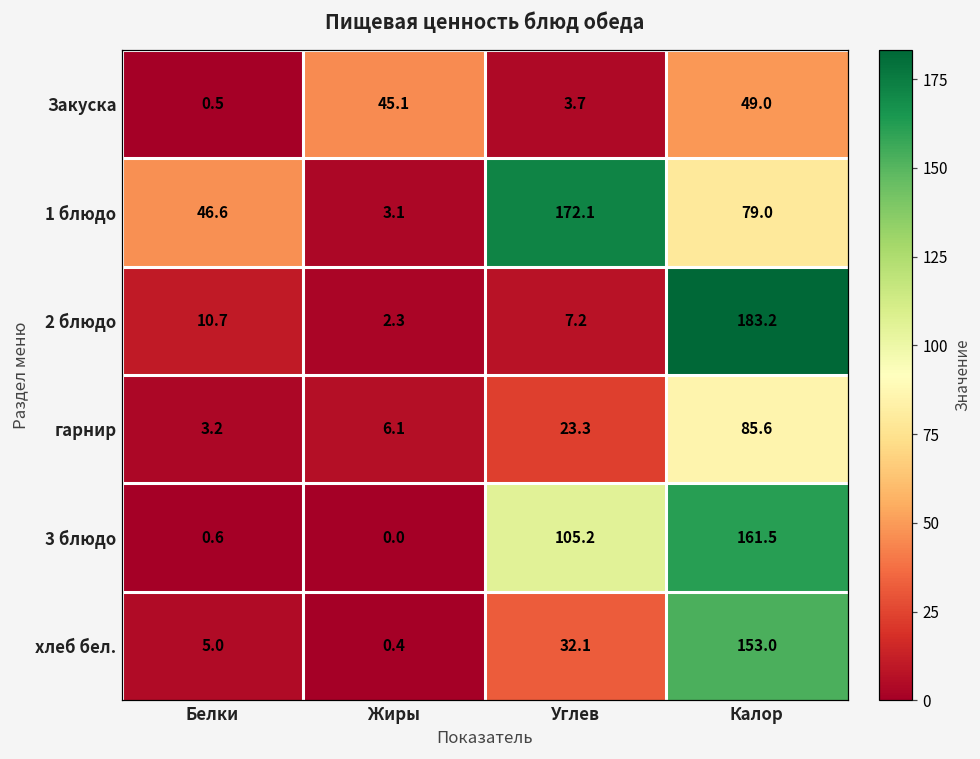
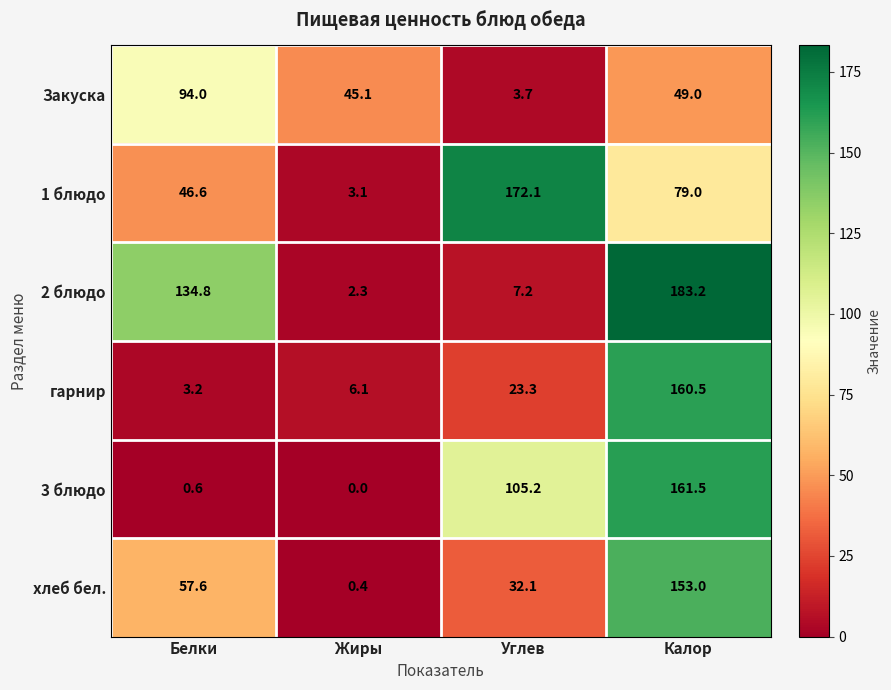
  {
    "Закуска": {
-     "Белки": 0.5,
+     "Белки": 94.0,
      "Жиры": 45.1,
      "Углев": 3.7,
      "Калор": 49.0
    },
    "1 блюдо": {
      "Белки": 46.6,
      "Жиры": 3.1,
      "Углев": 172.1,
      "Калор": 79.0
    },
    "2 блюдо": {
-     "Белки": 10.7,
+     "Белки": 134.8,
      "Жиры": 2.3,
      "Углев": 7.2,
      "Калор": 183.2
    },
    "гарнир": {
      "Белки": 3.2,
      "Жиры": 6.1,
      "Углев": 23.3,
-     "Калор": 85.6
+     "Калор": 160.5
    },
    "3 блюдо": {
      "Белки": 0.6,
      "Жиры": 0.0,
      "Углев": 105.2,
      "Калор": 161.5
    },
    "хлеб бел.": {
-     "Белки": 5.0,
+     "Белки": 57.6,
      "Жиры": 0.4,
      "Углев": 32.1,
      "Калор": 153.0
    }
  }
